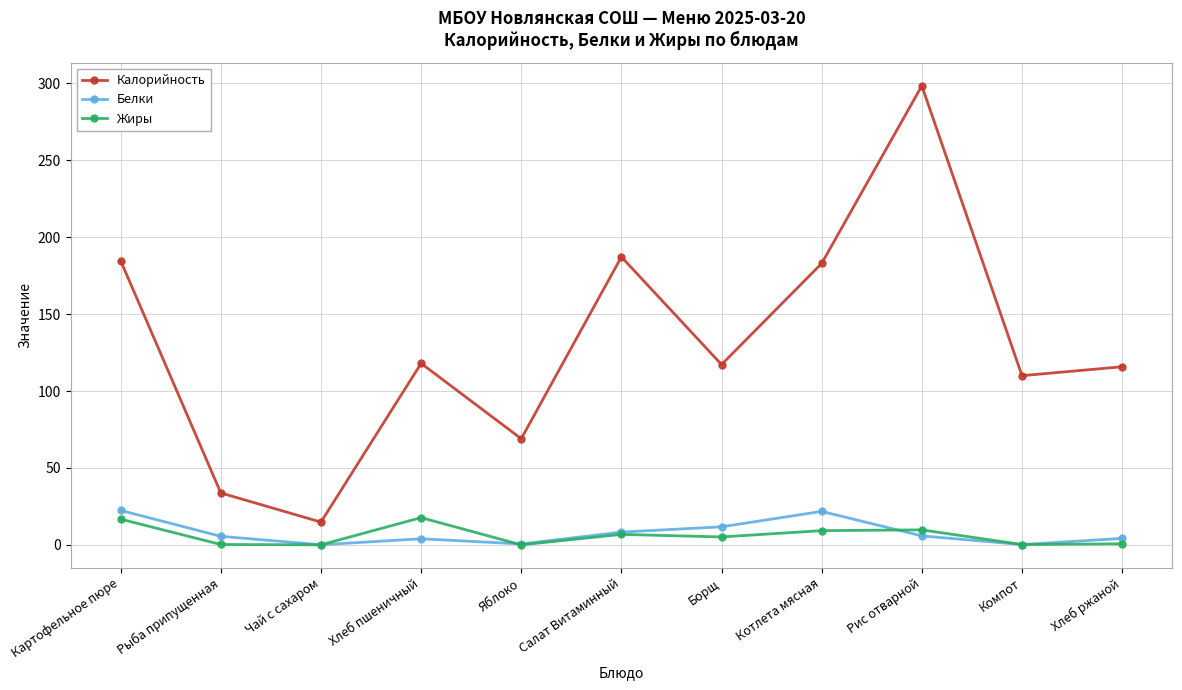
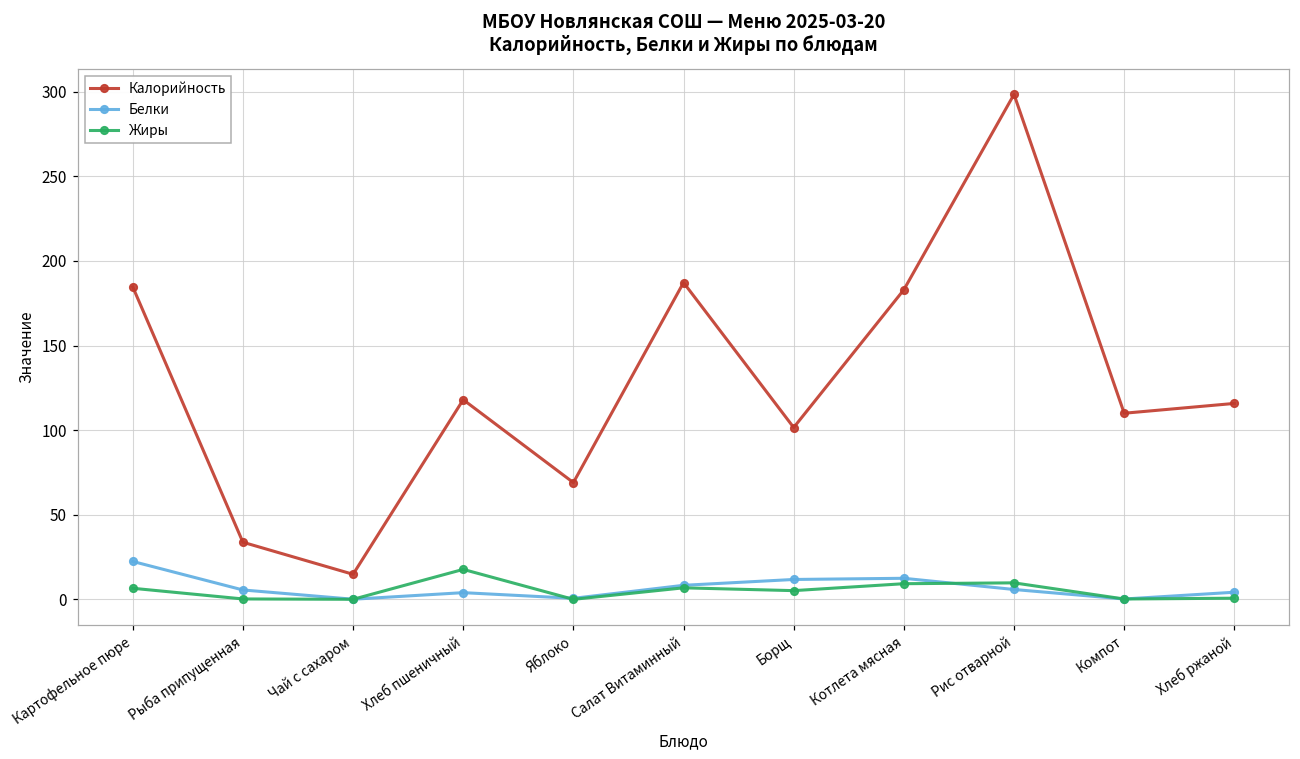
  {
    "Калорийность": {
      "Картофельное пюре": 185,
      "Рыба припущенная": 34,
      "Чай с сахаром": 15,
      "Хлеб пшеничный": 118,
      "Яблоко": 69,
      "Салат Витаминный": 187,
-     "Борщ": 117,
+     "Борщ": 102,
      "Котлета мясная": 183,
      "Рис отварной": 298,
      "Компот": 110,
      "Хлеб ржаной": 116
    },
    "Белки": {
      "Картофельное пюре": 22,
      "Рыба припущенная": 6,
      "Хлеб пшеничный": 4,
      "Борщ": 12,
-     "Котлета мясная": 22,
+     "Котлета мясная": 12,
      "Рис отварной": 6,
      "Хлеб ржаной": 4
    },
    "Жиры": {
-     "Картофельное пюре": 17,
+     "Картофельное пюре": 7,
      "Рыба припущенная": 0,
      "Хлеб пшеничный": 18,
      "Борщ": 5,
      "Котлета мясная": 9,
      "Рис отварной": 10,
      "Хлеб ржаной": 1
    }
  }
